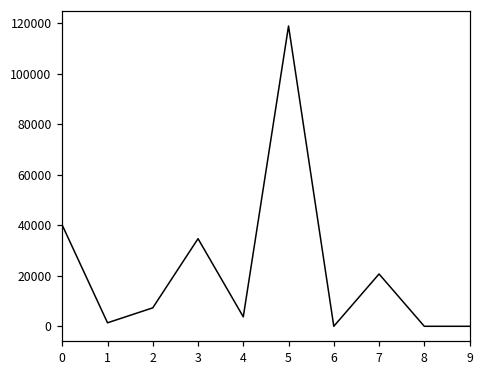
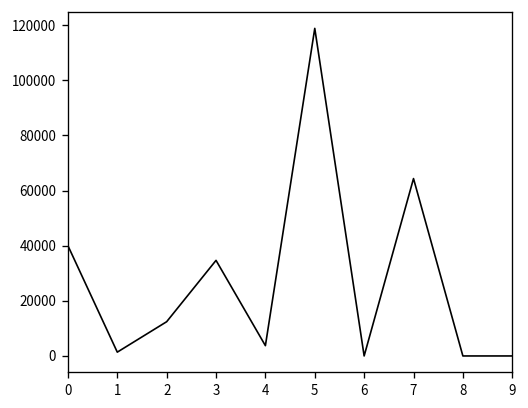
  {
    "0": 40000,
    "1": 1000,
-   "2": 7000,
+   "2": 12000,
    "3": 35000,
    "4": 4000,
    "5": 119000,
    "6": 0,
-   "7": 21000,
+   "7": 64000,
    "8": 0,
    "9": 0
  }
